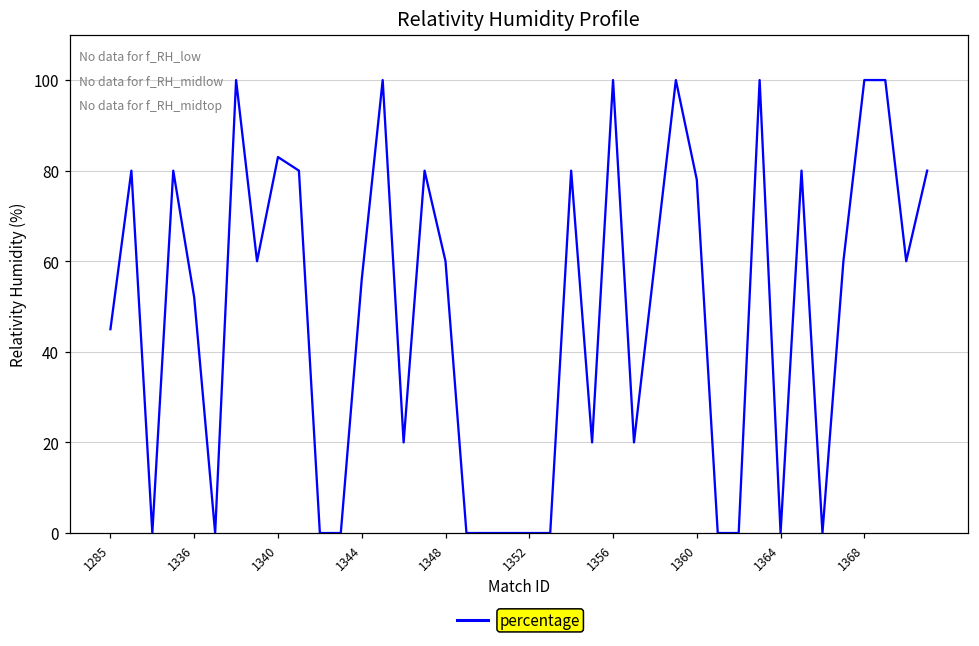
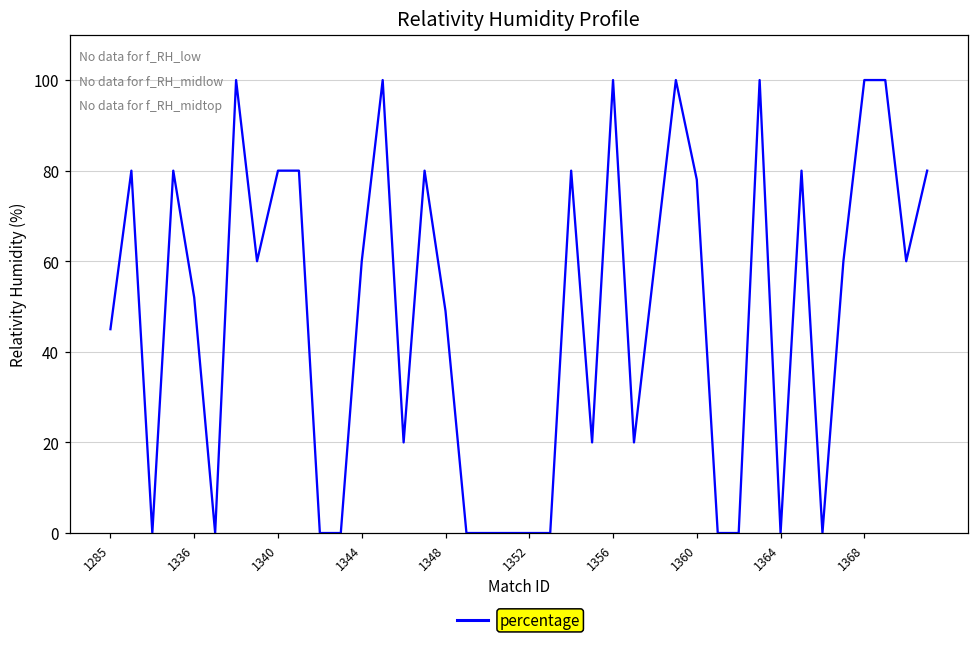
  {
    "1285": 45,
    "1336": 52,
-   "1340": 83,
-   "1344": 56,
-   "1348": 60,
+   "1340": 80,
+   "1344": 60,
+   "1348": 49,
    "1352": 0,
    "1356": 100,
    "1360": 78,
    "1364": 0,
    "1368": 100
  }
